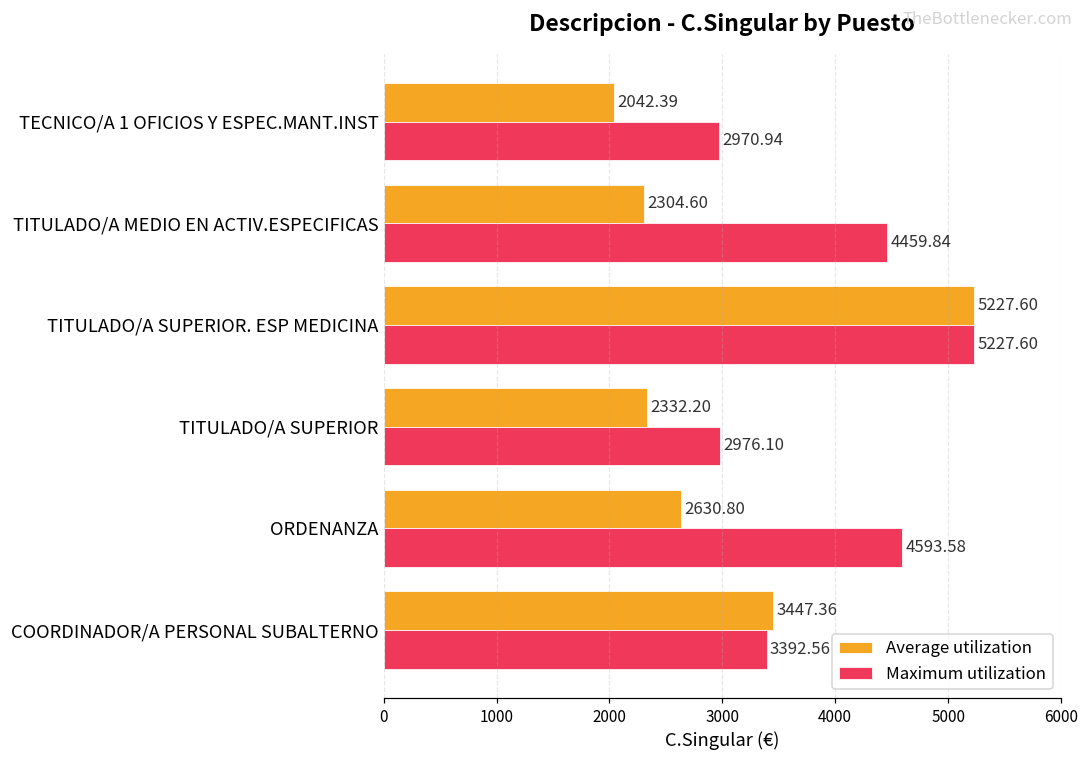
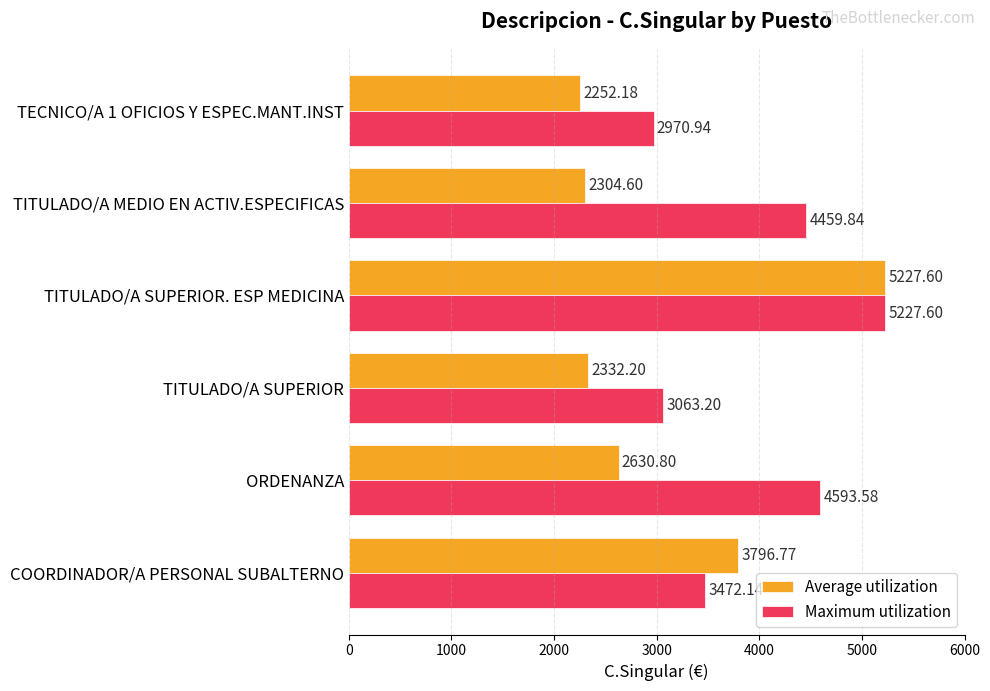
  {
    "Average utilization": {
-     "TECNICO/A 1 OFICIOS Y ESPEC.MANT.INST": 2042.39,
+     "TECNICO/A 1 OFICIOS Y ESPEC.MANT.INST": 2252.18,
      "TITULADO/A MEDIO EN ACTIV.ESPECIFICAS": 2304.60,
      "TITULADO/A SUPERIOR. ESP MEDICINA": 5227.60,
      "TITULADO/A SUPERIOR": 2332.20,
      "ORDENANZA": 2630.80,
-     "COORDINADOR/A PERSONAL SUBALTERNO": 3447.36
+     "COORDINADOR/A PERSONAL SUBALTERNO": 3796.77
    },
    "Maximum utilization": {
      "TECNICO/A 1 OFICIOS Y ESPEC.MANT.INST": 2970.94,
      "TITULADO/A MEDIO EN ACTIV.ESPECIFICAS": 4459.84,
      "TITULADO/A SUPERIOR. ESP MEDICINA": 5227.60,
-     "TITULADO/A SUPERIOR": 2976.10,
+     "TITULADO/A SUPERIOR": 3063.20,
      "ORDENANZA": 4593.58,
-     "COORDINADOR/A PERSONAL SUBALTERNO": 3390
+     "COORDINADOR/A PERSONAL SUBALTERNO": 3470
    }
  }
